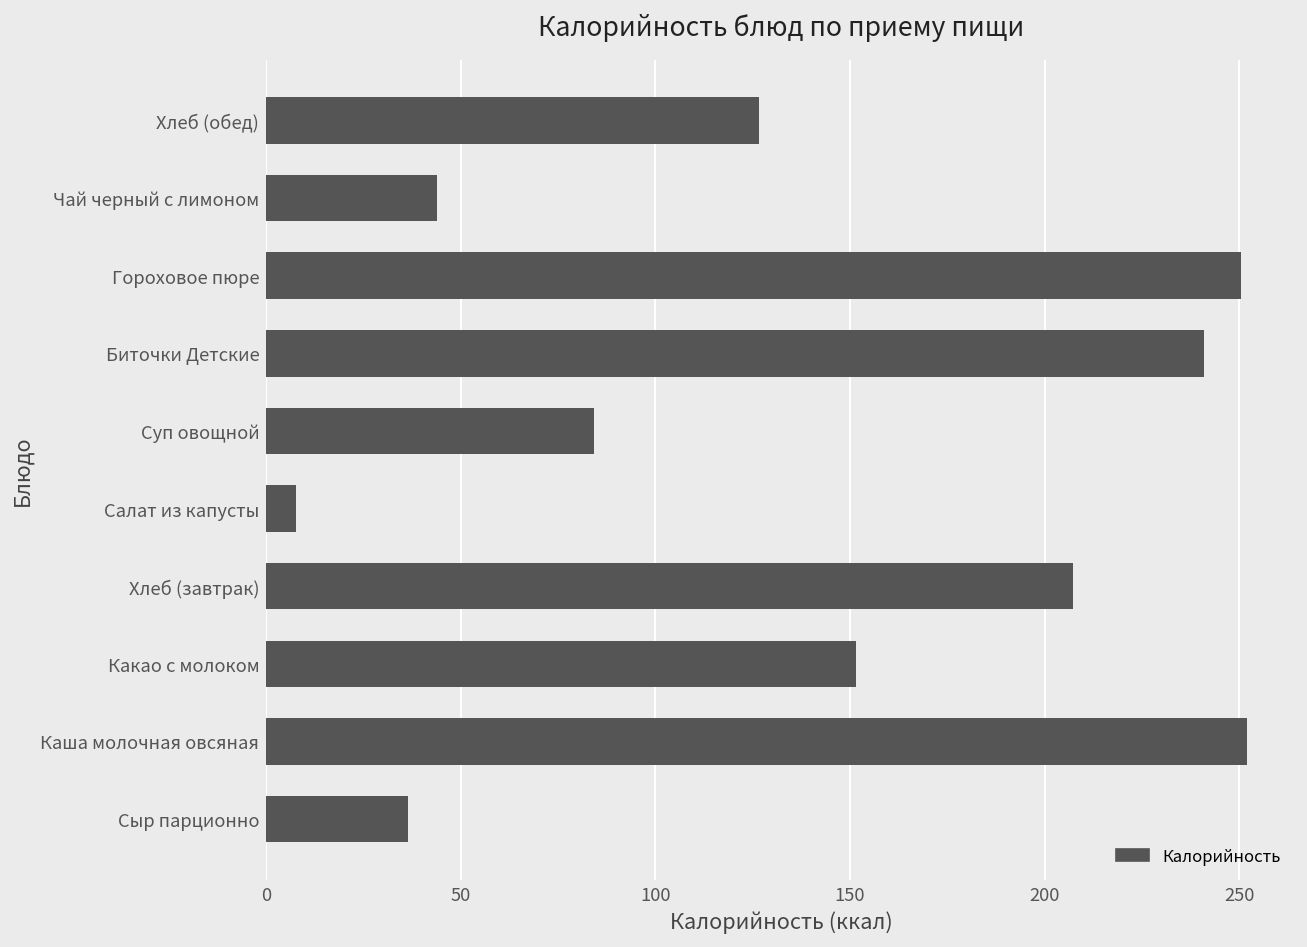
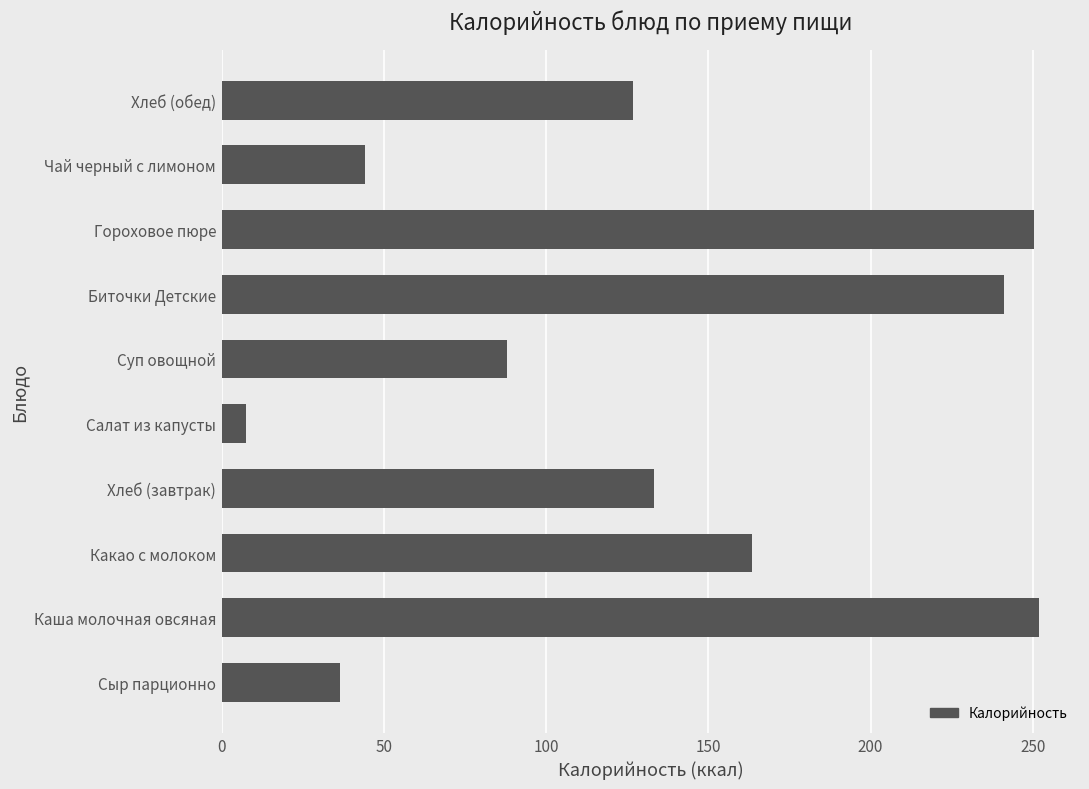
  {
    "Хлеб (обед)": 127,
    "Чай черный с лимоном": 44,
    "Гороховое пюре": 250,
    "Биточки Детские": 241,
-   "Суп овощной": 84,
+   "Суп овощной": 88,
    "Салат из капусты": 8,
-   "Хлеб (завтрак)": 207,
-   "Какао с молоком": 152,
+   "Хлеб (завтрак)": 133,
+   "Какао с молоком": 164,
    "Каша молочная овсяная": 252,
    "Сыр парционно": 36
  }
